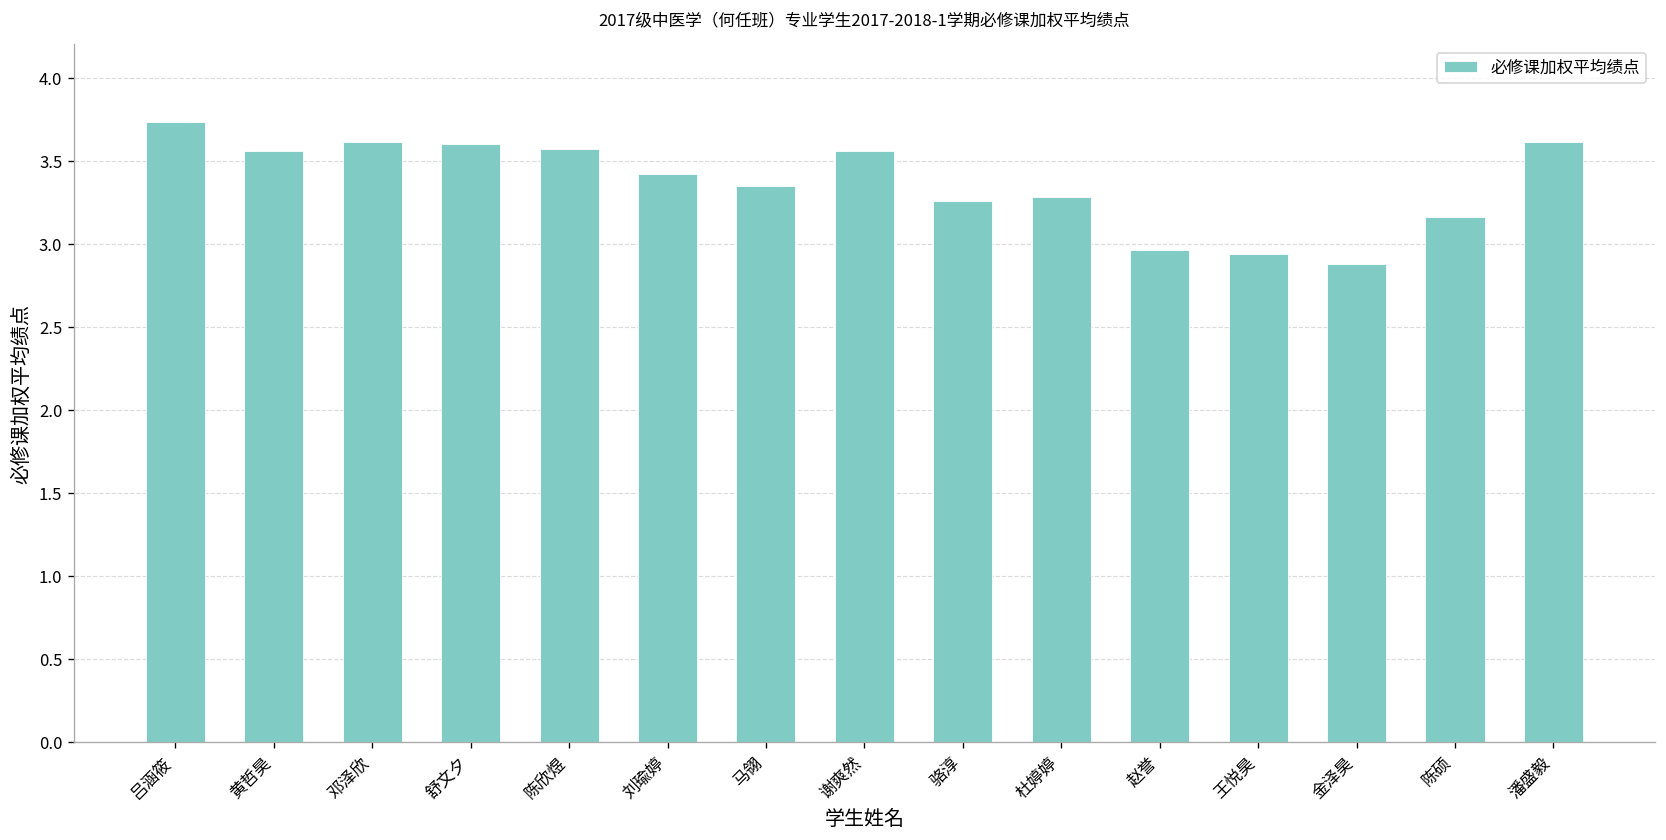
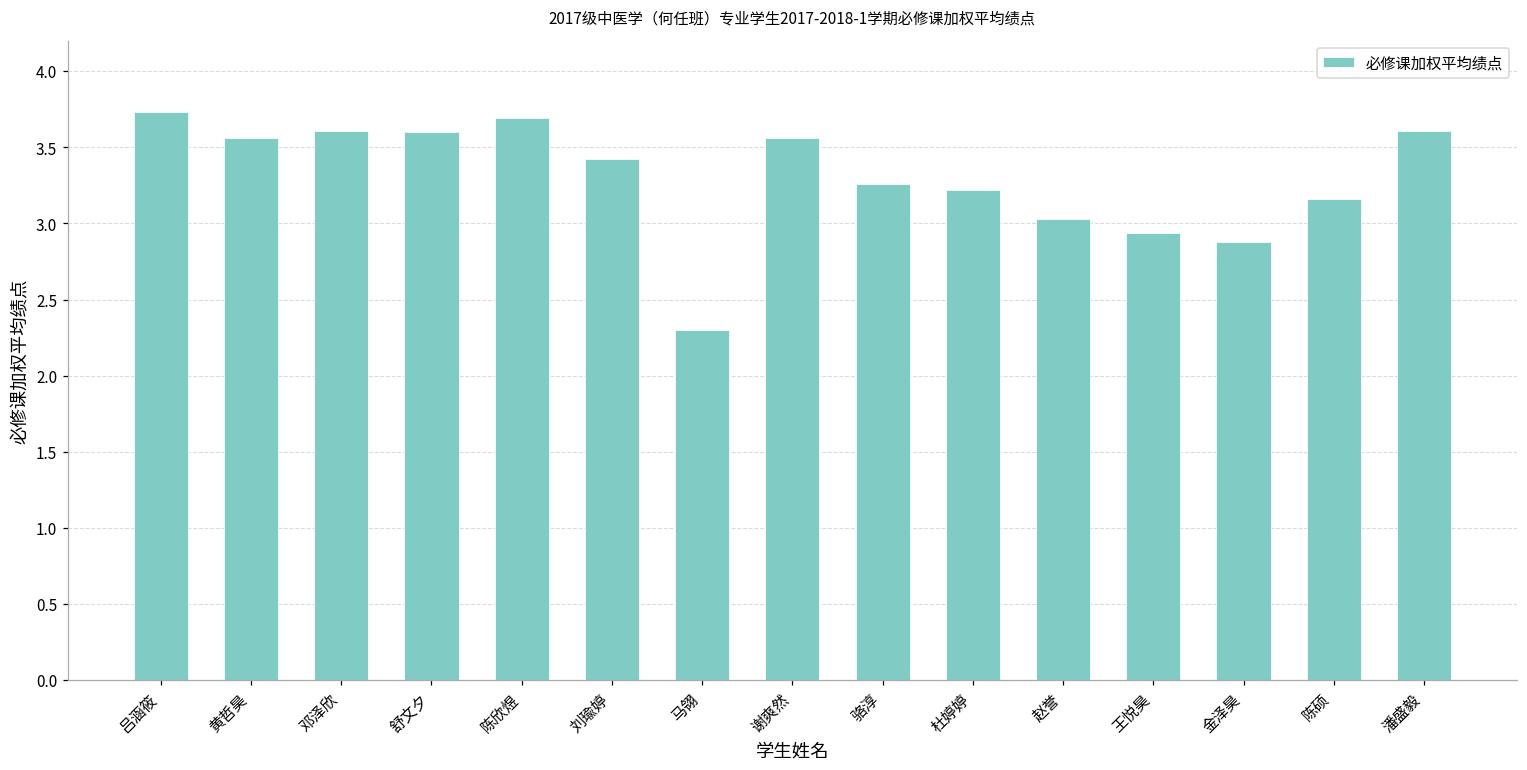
  {
    "吕涵筱": 3.73,
    "黄哲昊": 3.56,
    "邓泽欣": 3.61,
    "舒文夕": 3.60,
-   "陈欣煜": 3.57,
+   "陈欣煜": 3.69,
    "刘瑜婷": 3.42,
-   "马翎": 3.35,
+   "马翎": 2.30,
    "谢爽然": 3.56,
    "骆淳": 3.26,
-   "杜婷婷": 3.28,
-   "赵誉": 2.96,
+   "杜婷婷": 3.22,
+   "赵誉": 3.03,
    "王悦昊": 2.94,
    "金泽昊": 2.88,
    "陈硕": 3.16,
    "潘盛毅": 3.61
  }
